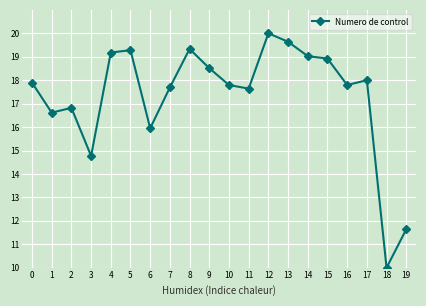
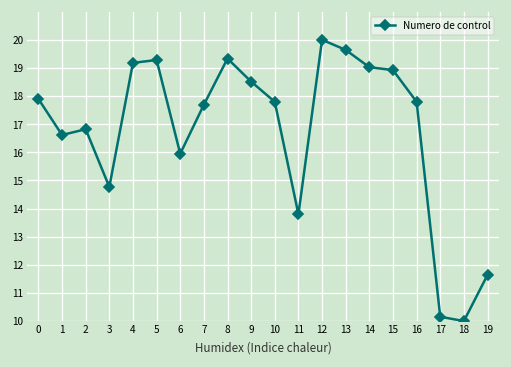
  {
    "0": 17.9,
    "1": 16.6,
    "2": 16.8,
    "3": 14.8,
    "4": 19.2,
    "5": 19.3,
    "6": 15.9,
    "7": 17.7,
    "8": 19.3,
    "9": 18.5,
    "10": 17.8,
-   "11": 17.6,
+   "11": 13.8,
    "12": 20.0,
    "13": 19.6,
    "14": 19.0,
    "15": 18.9,
    "16": 17.8,
-   "17": 18.0,
+   "17": 10.2,
    "18": 10.0,
    "19": 11.6
  }
